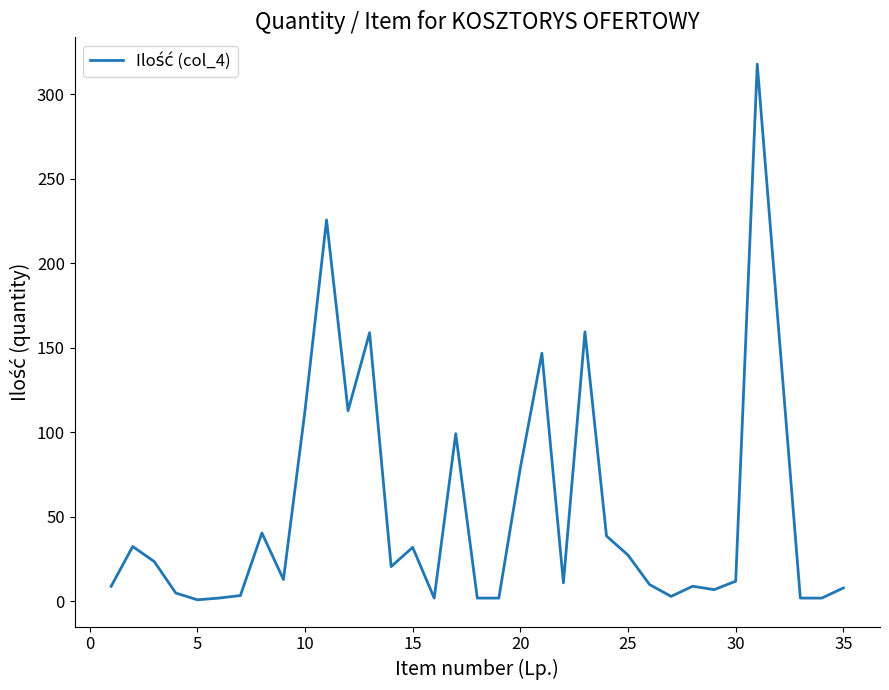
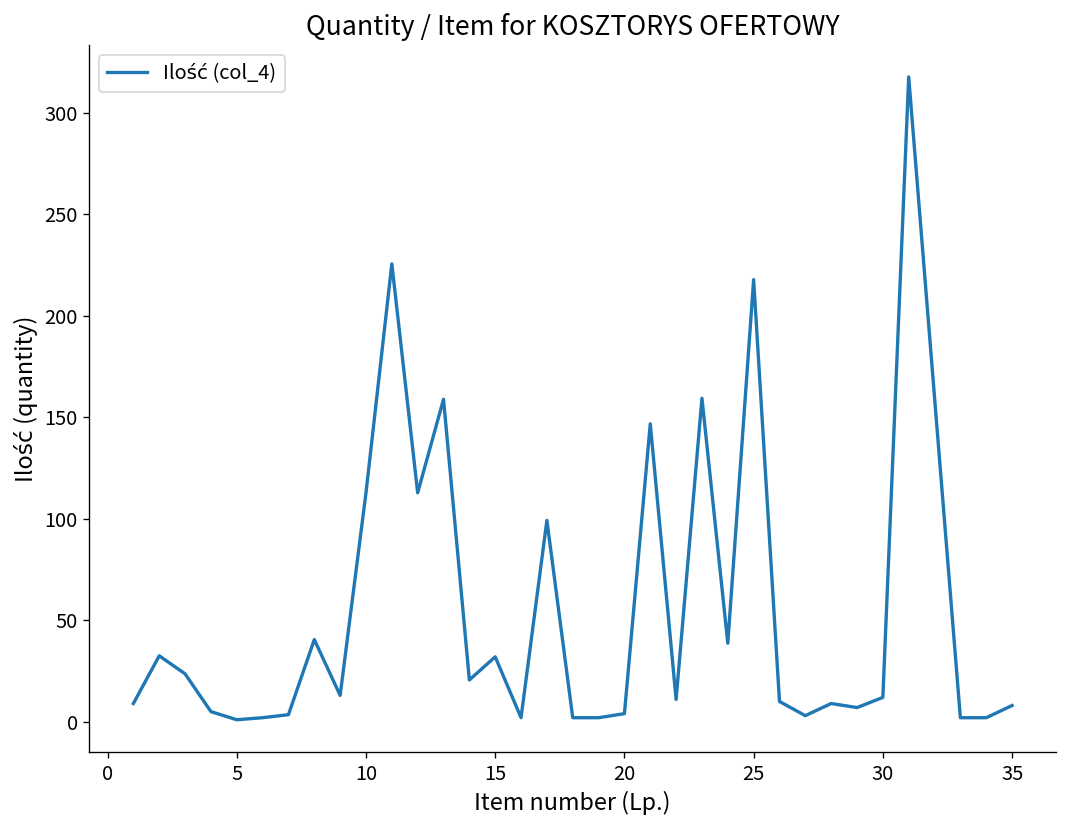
  {
    "5": 1,
    "10": 113,
    "15": 32,
-   "20": 79,
-   "25": 27,
+   "20": 4,
+   "25": 218,
    "30": 12,
    "35": 8
  }
